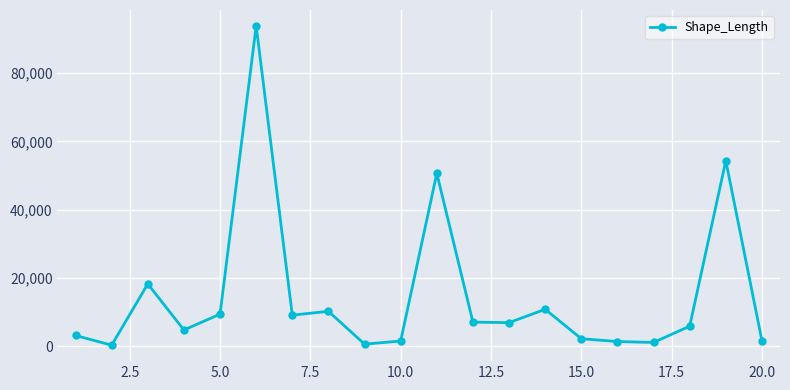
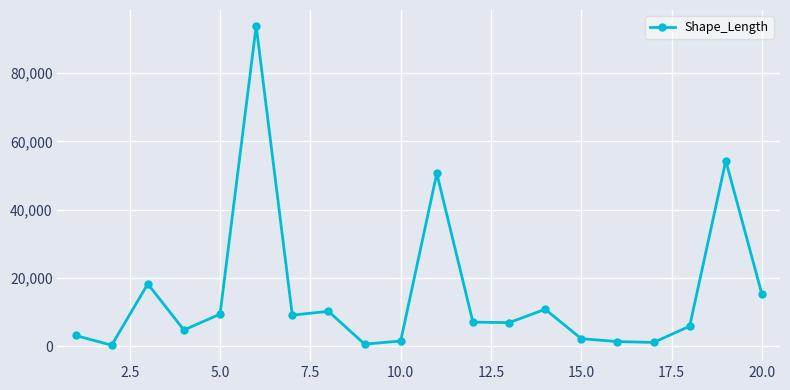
  {
    "5.0": "9,000",
    "10.0": "2,000",
    "15.0": "2,000",
-   "20.0": "2,000"
+   "20.0": "15,000"
  }
